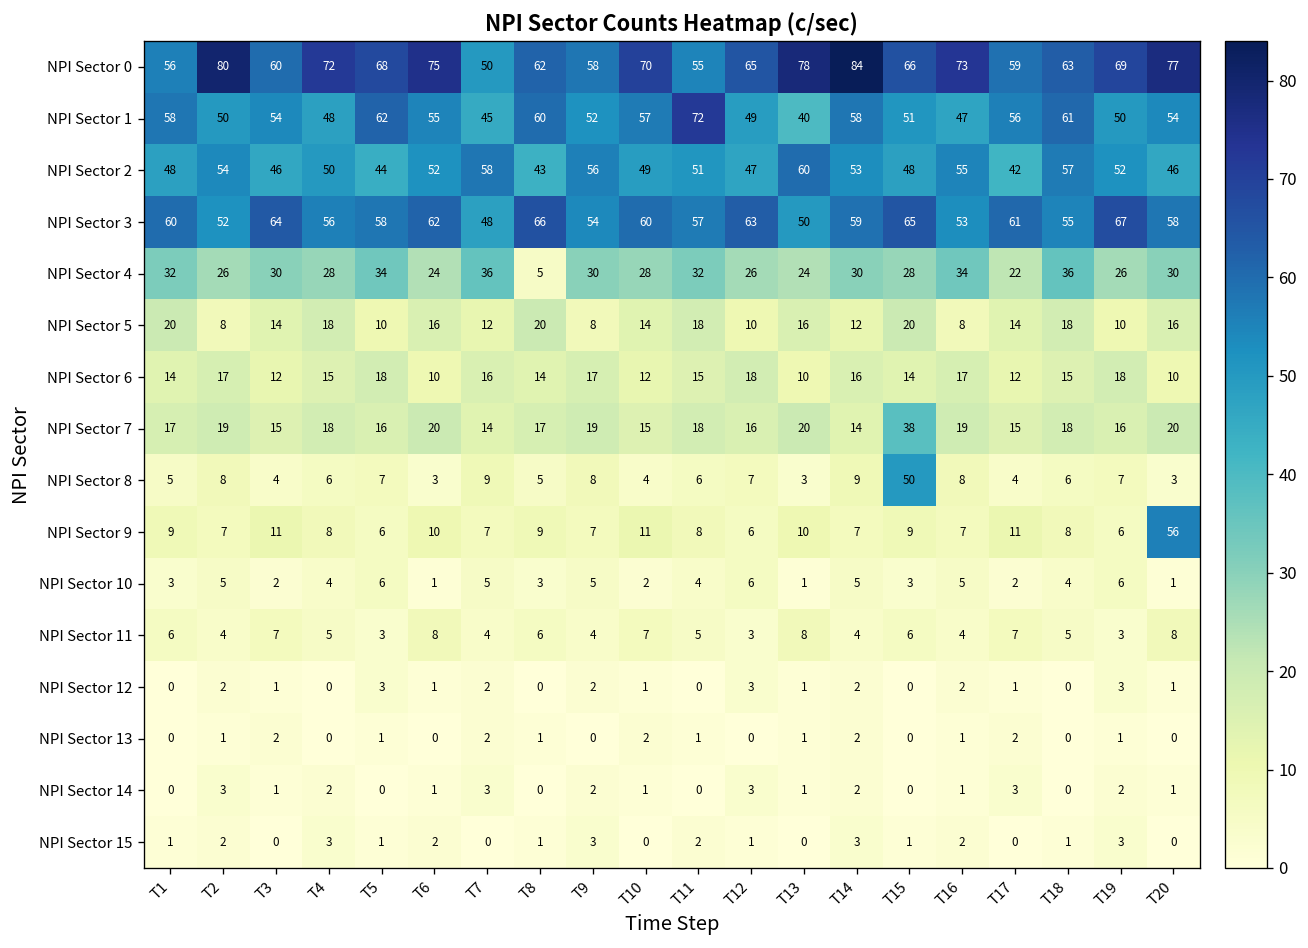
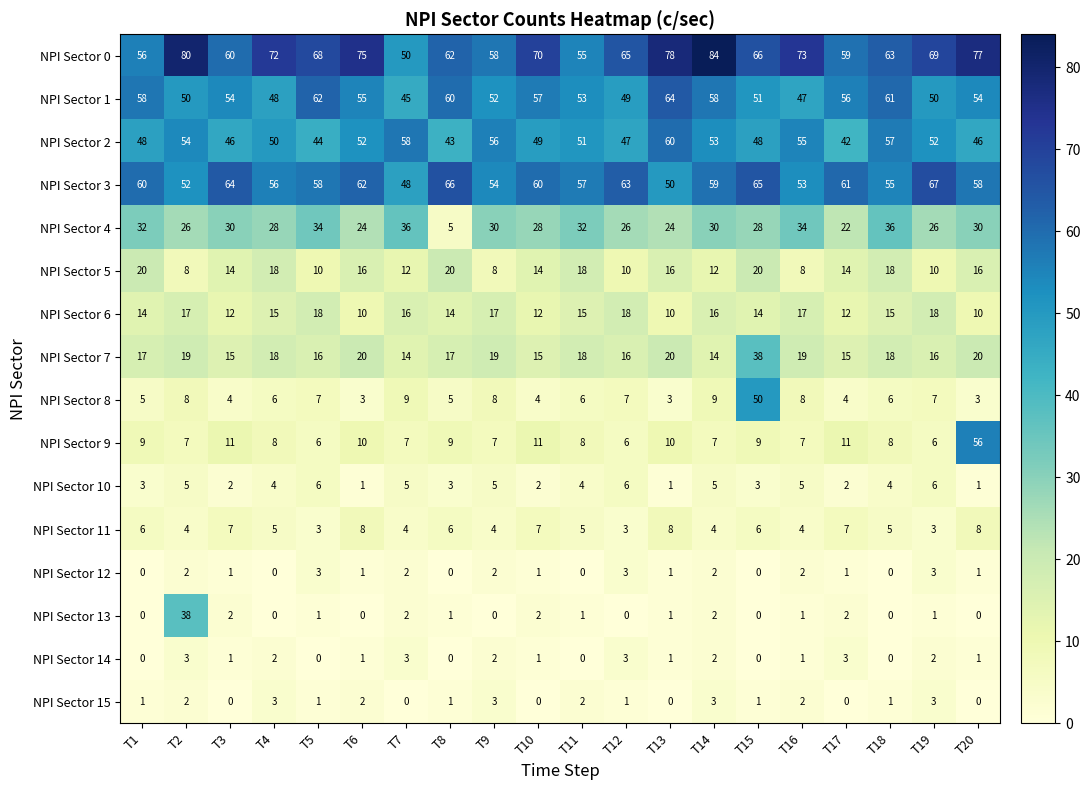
  {
    "NPI Sector 1": {
      "T1": 58,
      "T2": 50,
      "T3": 54,
      "T4": 48,
      "T5": 62,
      "T6": 55,
      "T7": 45,
      "T8": 60,
      "T9": 52,
      "T10": 57,
-     "T11": 72,
+     "T11": 53,
      "T12": 49,
-     "T13": 40,
+     "T13": 64,
      "T14": 58,
      "T15": 51,
      "T16": 47,
      "T17": 56,
      "T18": 61,
      "T19": 50,
      "T20": 54
    },
    "NPI Sector 13": {
      "T1": 0,
-     "T2": 1,
+     "T2": 38,
      "T3": 2,
      "T4": 0,
      "T5": 1,
      "T6": 0,
      "T7": 2,
      "T8": 1,
      "T9": 0,
      "T10": 2,
      "T11": 1,
      "T12": 0,
      "T13": 1,
      "T14": 2,
      "T15": 0,
      "T16": 1,
      "T17": 2,
      "T18": 0,
      "T19": 1,
      "T20": 0
    }
  }
